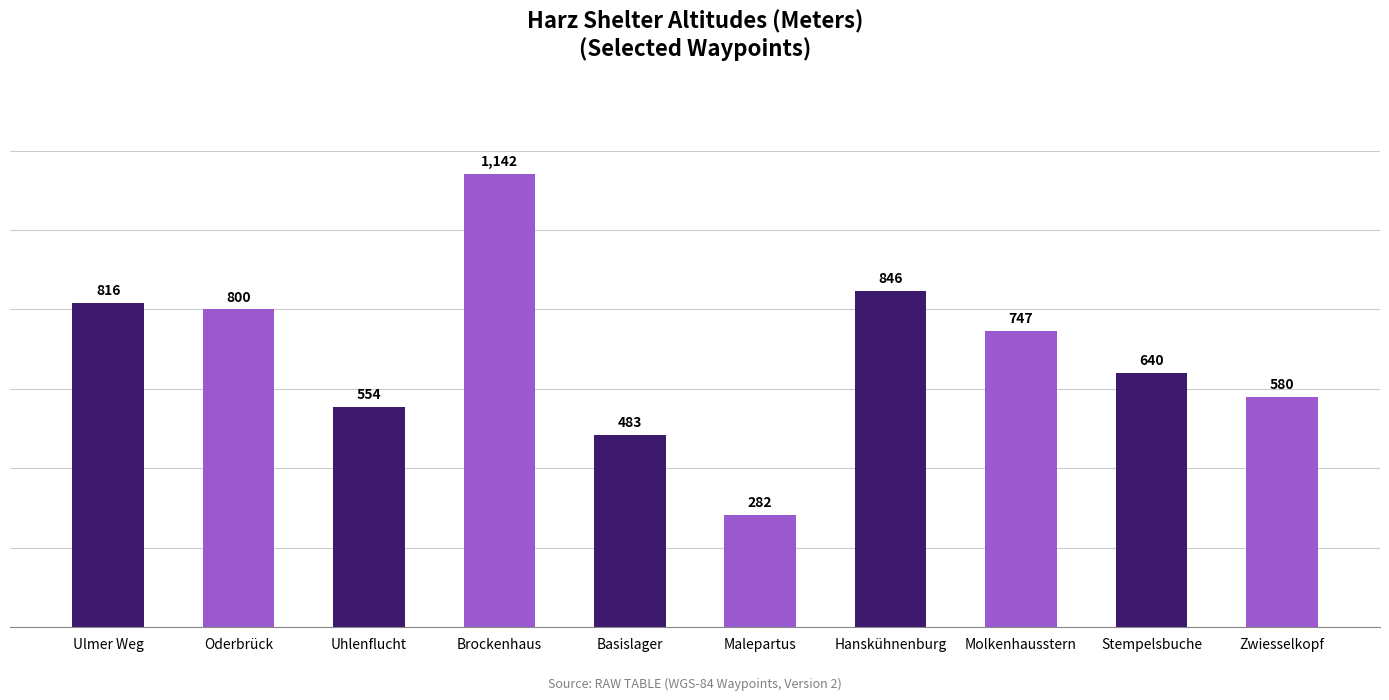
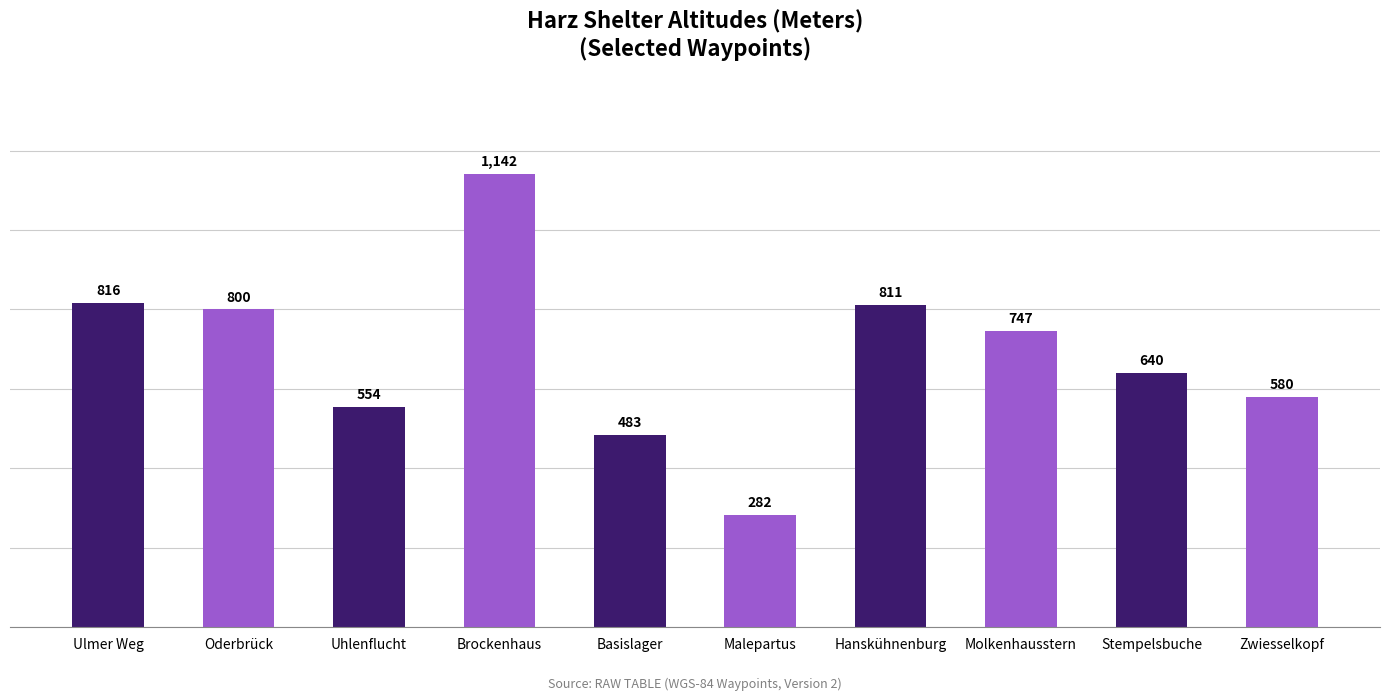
  {
    "Ulmer Weg": "816",
    "Oderbrück": "800",
    "Uhlenflucht": "554",
    "Brockenhaus": "1,142",
    "Basislager": "483",
    "Malepartus": "282",
-   "Hanskühnenburg": "846",
+   "Hanskühnenburg": "811",
    "Molkenhausstern": "747",
    "Stempelsbuche": "640",
    "Zwiesselkopf": "580"
  }
